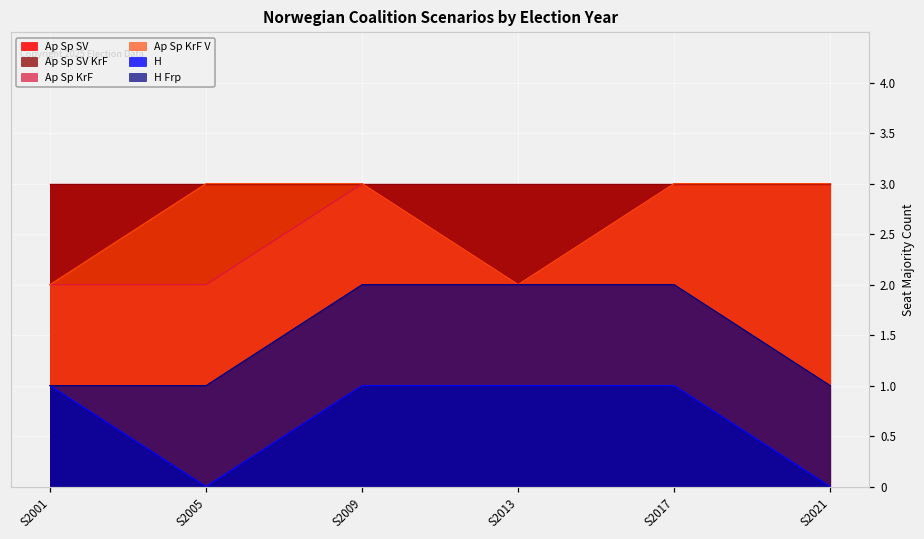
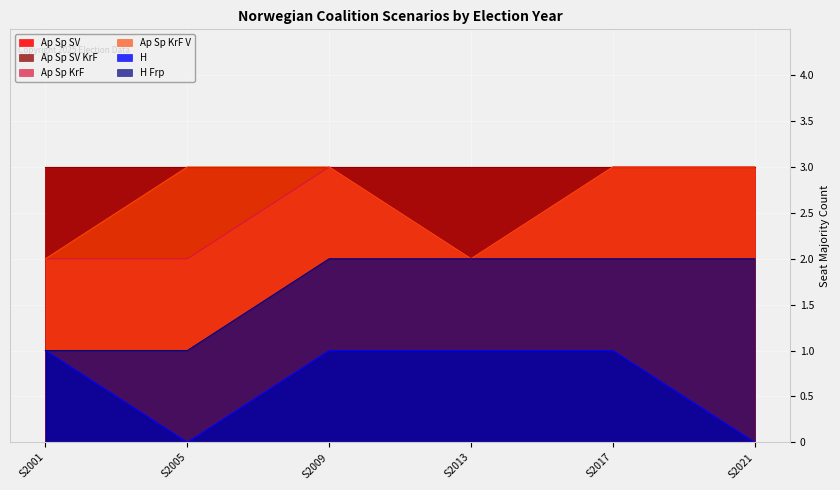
  {
    "Ap Sp SV KrF": {
      "S2001": 3,
      "S2013": 3
    },
    "Ap Sp KrF": {
      "S2005": 2
    },
    "H": {
      "S2005": 0,
      "S2009": 1,
      "S2013": 1,
      "S2017": 1,
      "S2021": 0
    },
    "H Frp": {
      "S2005": 1,
      "S2009": 2,
      "S2017": 2,
-     "S2021": 1
+     "S2021": 2
    }
  }
